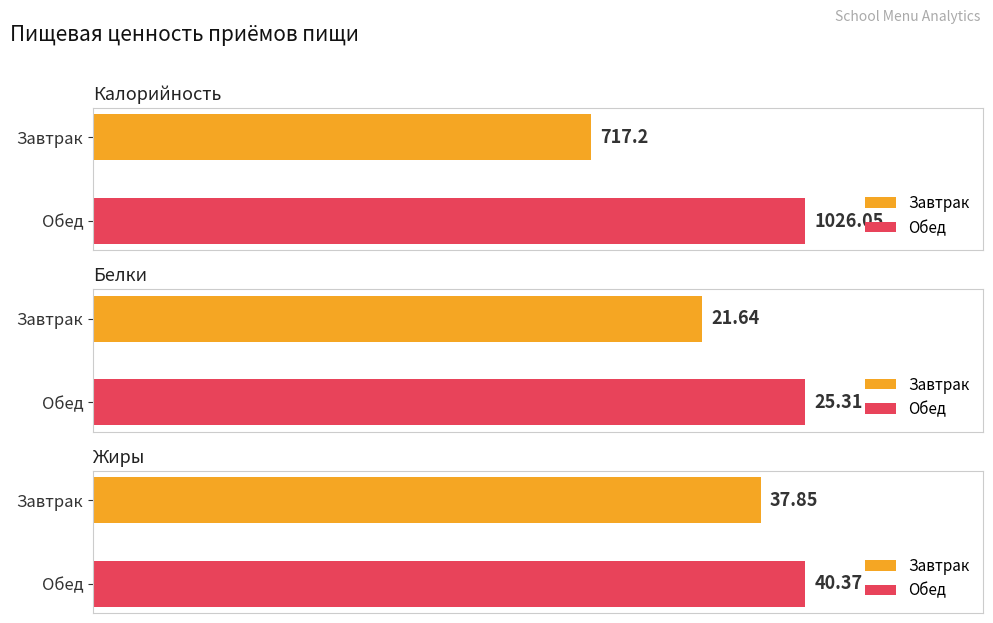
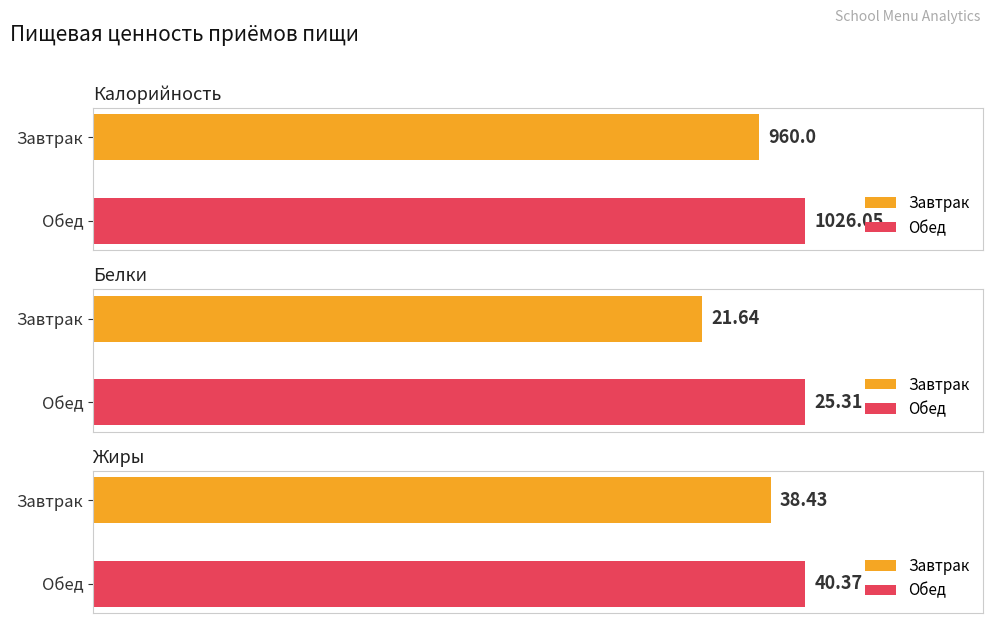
  {
    "Калорийность": {
-     "Завтрак": 717.2,
+     "Завтрак": 960.0,
      "Обед": 1026.05
    },
    "Белки": {
      "Завтрак": 21.64,
      "Обед": 25.31
    },
    "Жиры": {
-     "Завтрак": 37.85,
+     "Завтрак": 38.43,
      "Обед": 40.37
    }
  }
